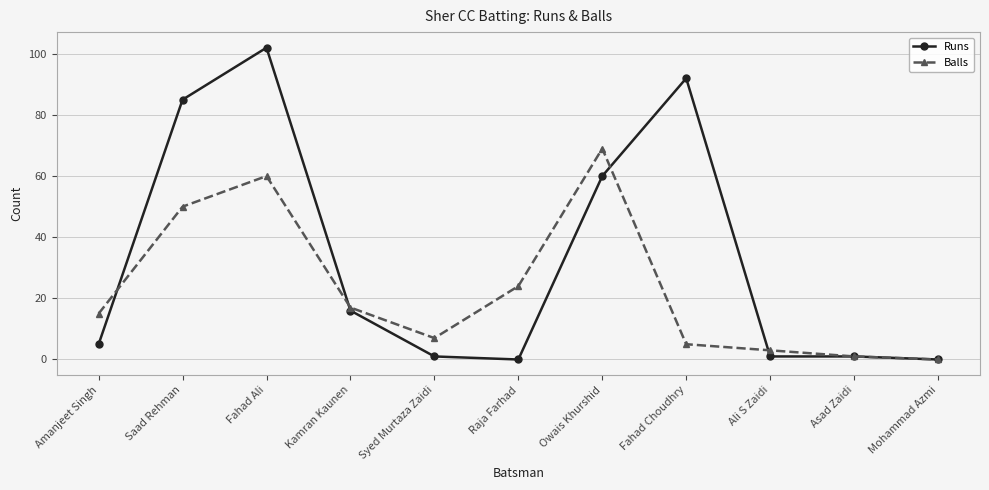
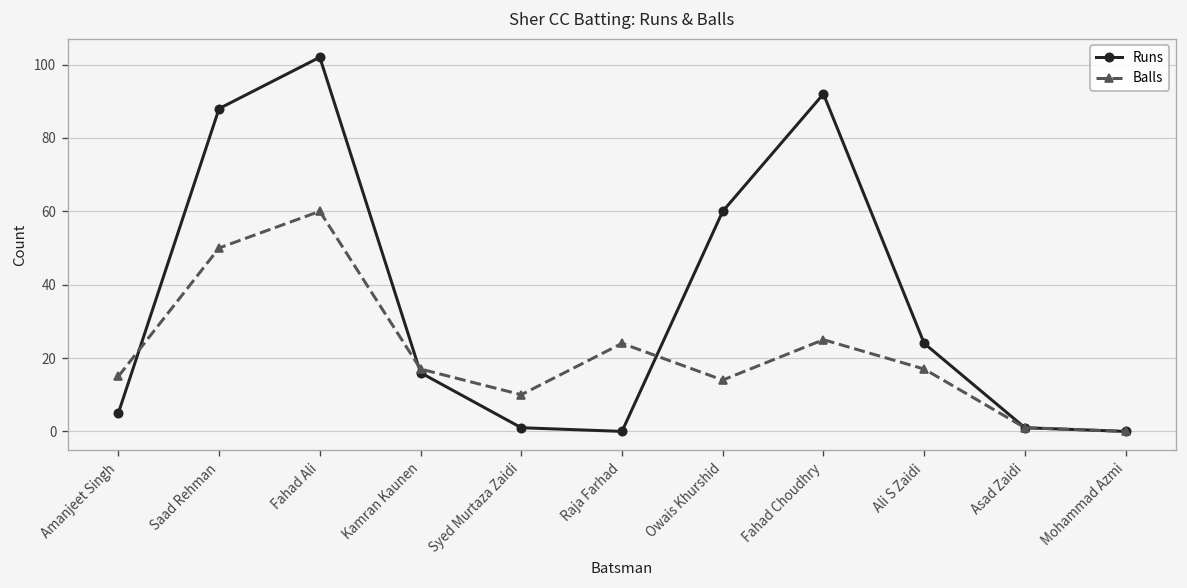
  {
    "Runs": {
      "Amanjeet Singh": 5,
-     "Saad Rehman": 85,
+     "Saad Rehman": 88,
      "Fahad Ali": 102,
      "Kamran Kaunen": 16,
      "Syed Murtaza Zaidi": 1,
      "Raja Farhad": 0,
      "Owais Khurshid": 60,
      "Fahad Choudhry": 92,
-     "Ali S Zaidi": 1
+     "Ali S Zaidi": 24
    },
    "Balls": {
      "Amanjeet Singh": 15,
      "Saad Rehman": 50,
      "Fahad Ali": 60,
      "Kamran Kaunen": 17,
-     "Syed Murtaza Zaidi": 7,
+     "Syed Murtaza Zaidi": 10,
      "Raja Farhad": 24,
-     "Owais Khurshid": 69,
-     "Fahad Choudhry": 5,
-     "Ali S Zaidi": 3
+     "Owais Khurshid": 14,
+     "Fahad Choudhry": 25,
+     "Ali S Zaidi": 17
    }
  }
